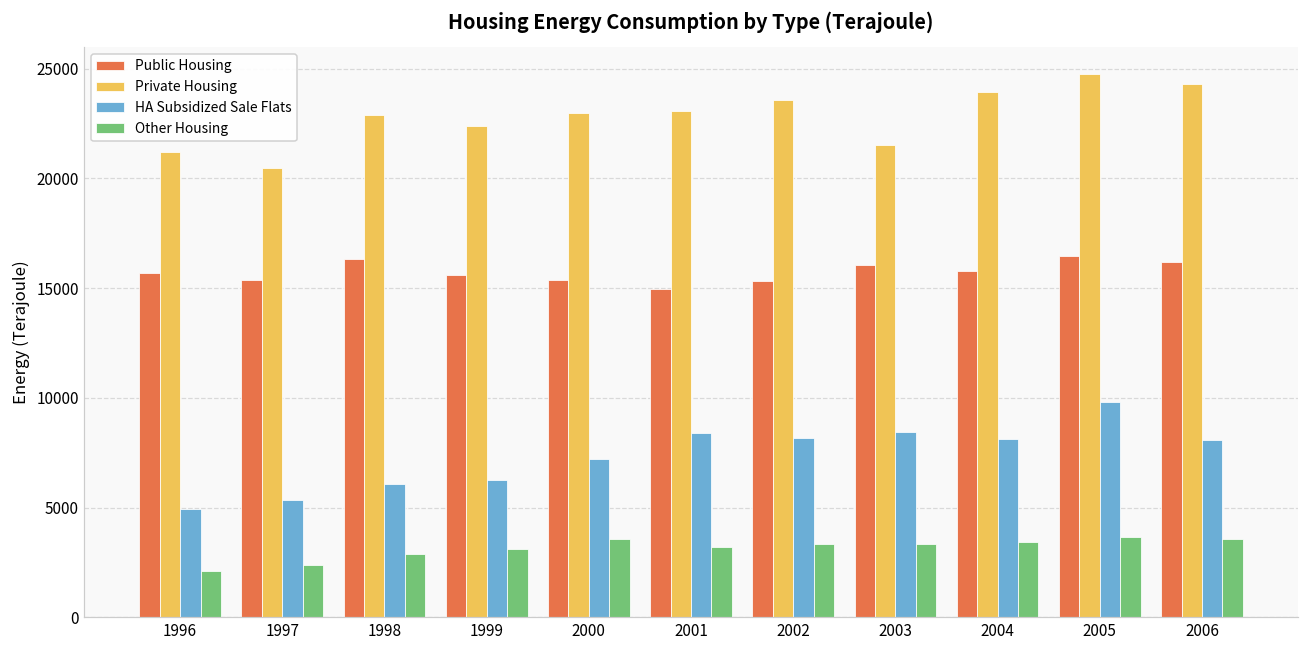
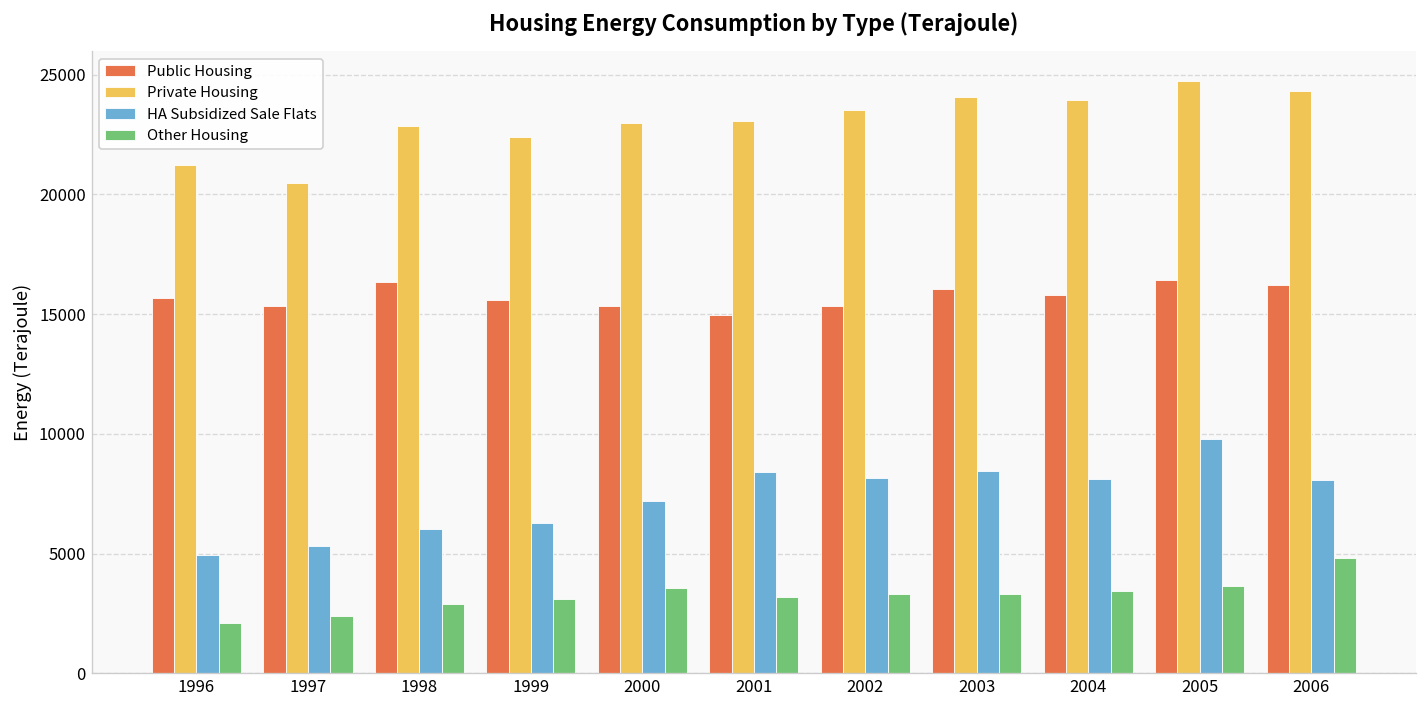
  {
    "Public Housing": {
      "1996": 15700,
      "1997": 15300,
      "1998": 16300,
      "1999": 15600,
      "2000": 15300,
      "2001": 14900,
      "2002": 15300,
      "2003": 16000,
      "2004": 15800,
      "2005": 16400,
      "2006": 16200
    },
    "Private Housing": {
      "1996": 21200,
      "1997": 20500,
      "1998": 22900,
      "1999": 22400,
      "2000": 23000,
      "2001": 23100,
      "2002": 23500,
-     "2003": 21500,
+     "2003": 24100,
      "2004": 23900,
      "2005": 24700,
      "2006": 24300
    },
    "HA Subsidized Sale Flats": {
      "1996": 4900,
      "1997": 5300,
      "1998": 6000,
      "1999": 6300,
      "2000": 7200,
      "2001": 8400,
      "2002": 8200,
      "2003": 8500,
      "2004": 8100,
      "2005": 9800,
      "2006": 8100
    },
    "Other Housing": {
      "1996": 2100,
      "1997": 2400,
      "1998": 2900,
      "1999": 3100,
      "2000": 3500,
      "2001": 3200,
      "2002": 3300,
      "2003": 3300,
      "2004": 3500,
      "2005": 3700,
-     "2006": 3600
+     "2006": 4800
    }
  }
